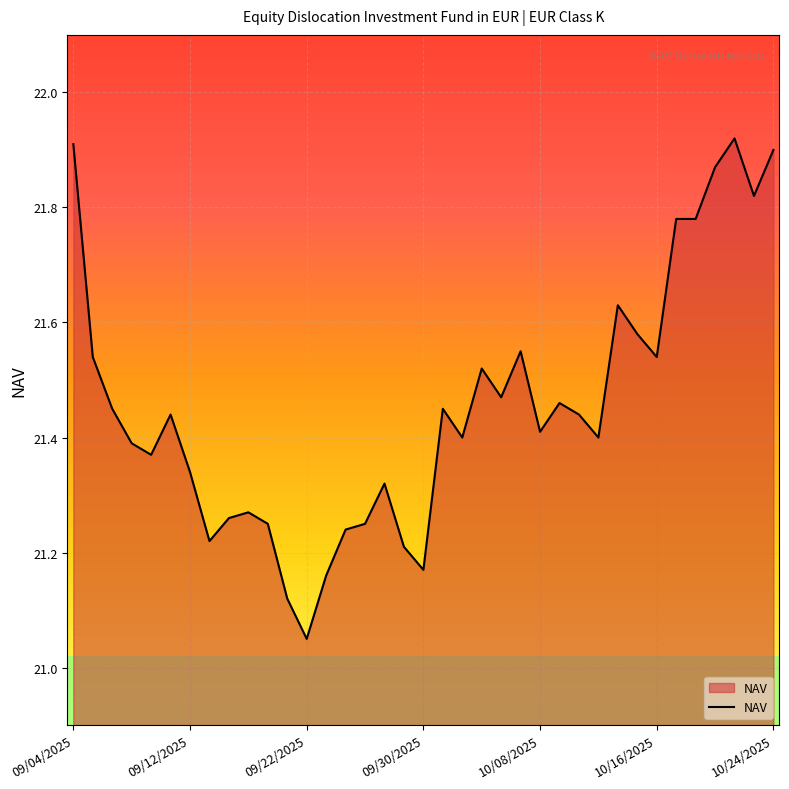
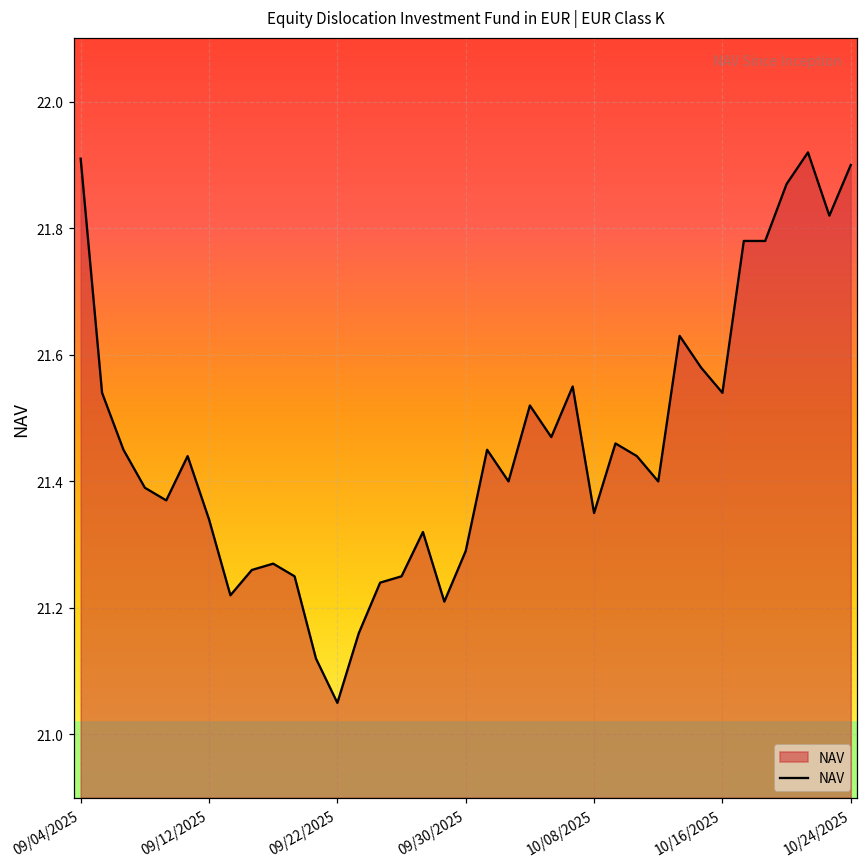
  {
    "09/04/2025": 21.91,
    "09/12/2025": 21.34,
    "09/22/2025": 21.05,
-   "09/30/2025": 21.17,
-   "10/08/2025": 21.41,
+   "09/30/2025": 21.29,
+   "10/08/2025": 21.35,
    "10/16/2025": 21.54,
    "10/24/2025": 21.90
  }
